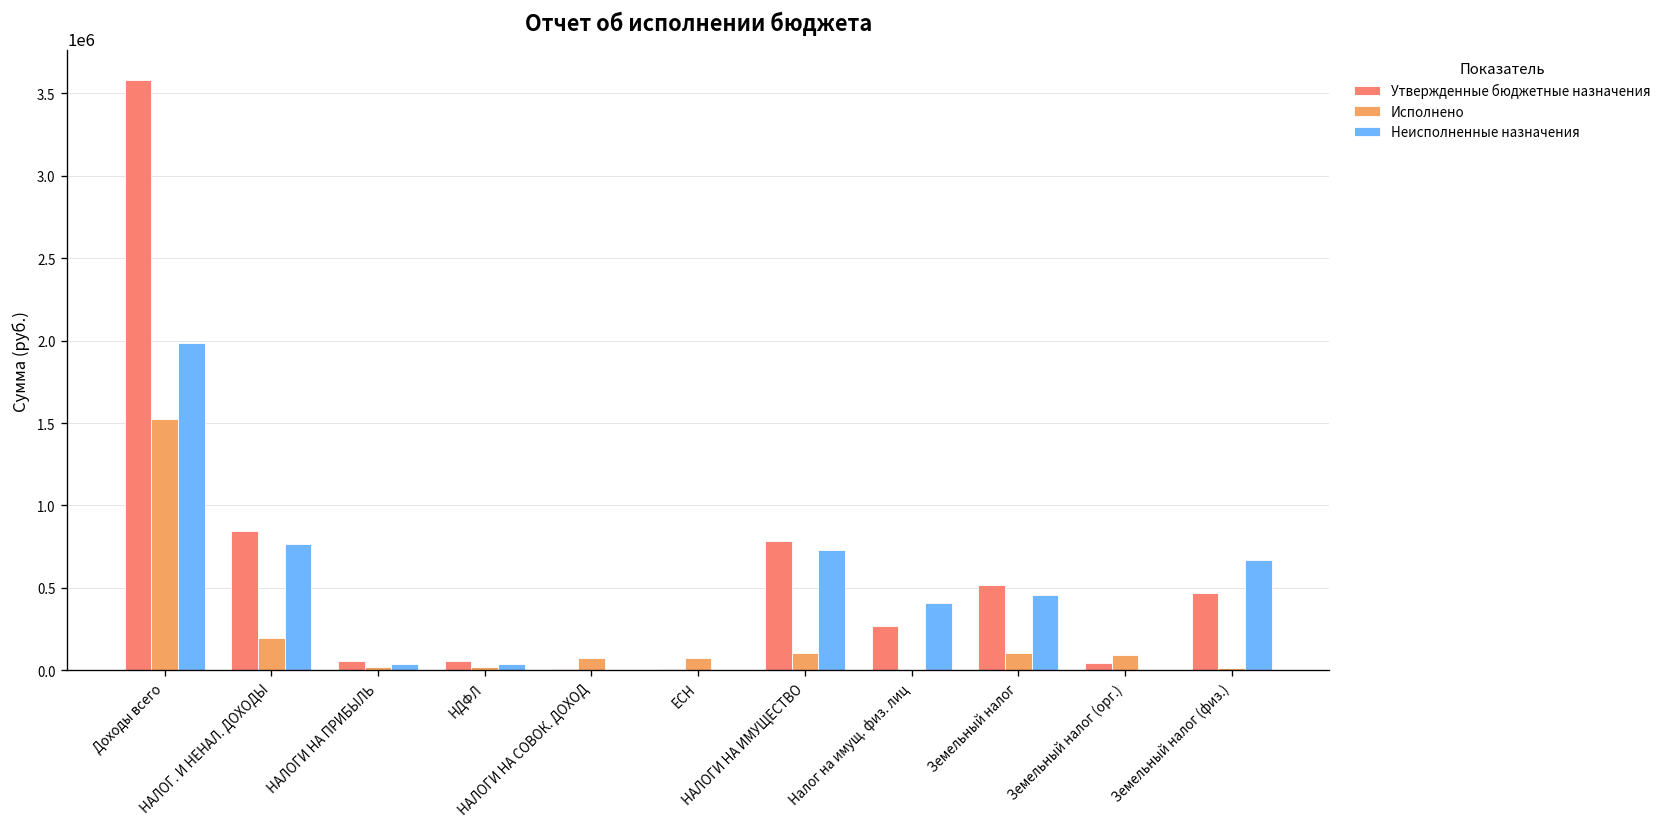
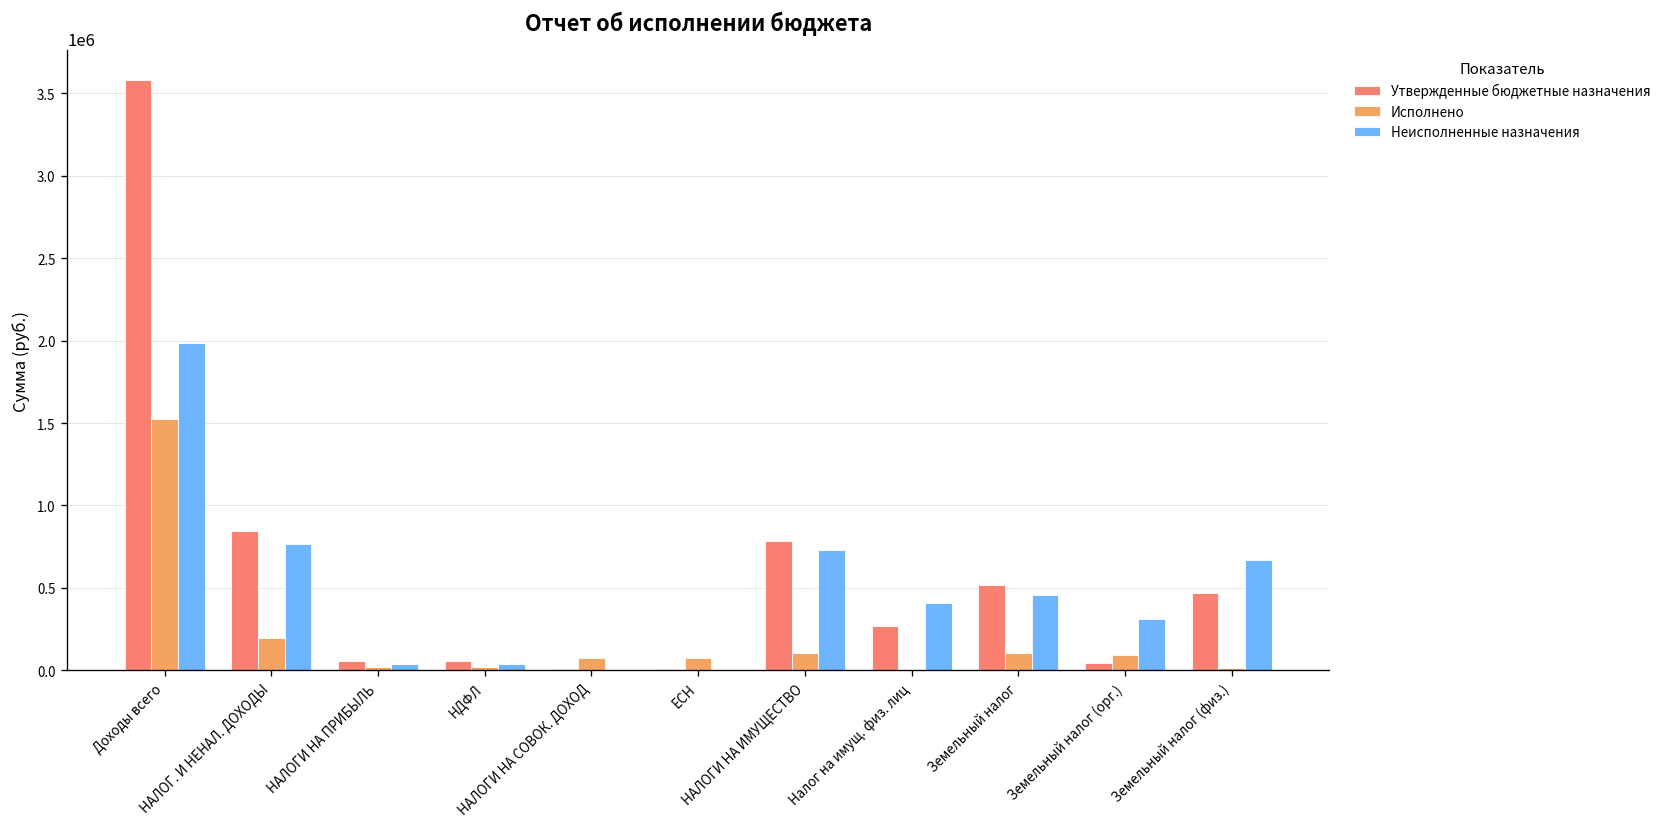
  {
    "Неисполненные назначения": {
      "Доходы всего": 1980000,
      "НАЛОГ. И НЕНАЛ. ДОХОДЫ": 770000,
      "НАЛОГИ НА ПРИБЫЛЬ": 40000,
      "НДФЛ": 40000,
      "НАЛОГИ НА СОВОК. ДОХОД": 0,
      "ЕСН": 0,
      "НАЛОГИ НА ИМУЩЕСТВО": 730000,
      "Налог на имущ. физ. лиц": 410000,
      "Земельный налог": 460000,
-     "Земельный налог (орг.)": 0,
+     "Земельный налог (орг.)": 310000,
      "Земельный налог (физ.)": 670000
    }
  }
